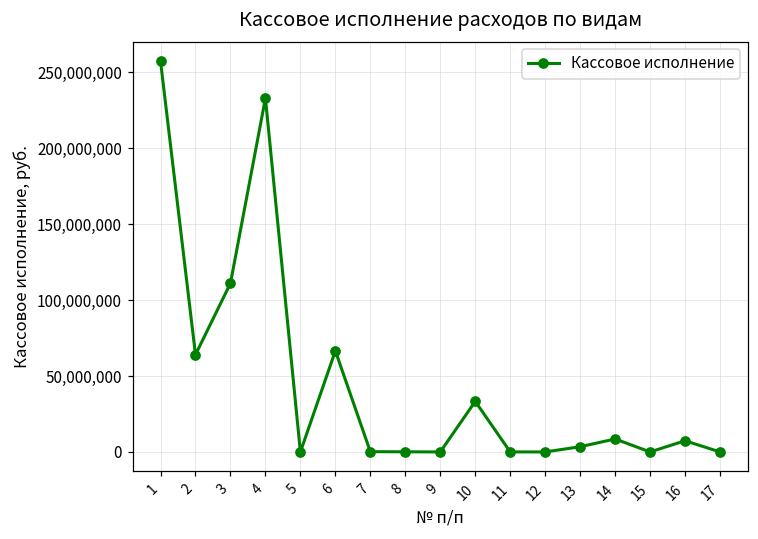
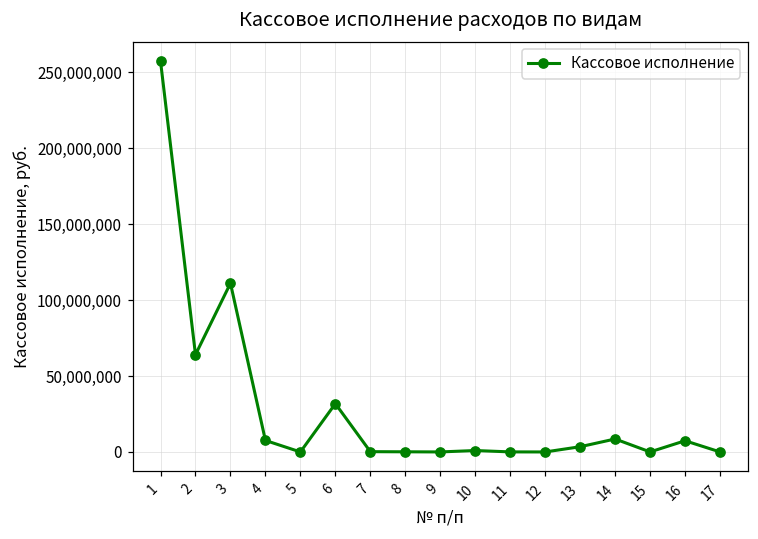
  {
    "1": "257,000,000",
    "2": "64,000,000",
    "3": "111,000,000",
-   "4": "233,000,000",
+   "4": "8,000,000",
    "5": "0",
-   "6": "67,000,000",
+   "6": "32,000,000",
    "7": "0",
    "8": "0",
    "9": "0",
-   "10": "33,000,000",
+   "10": "1,000,000",
    "11": "0",
    "12": "0",
    "13": "3,000,000",
    "14": "9,000,000",
    "15": "0",
    "16": "7,000,000",
    "17": "0"
  }
